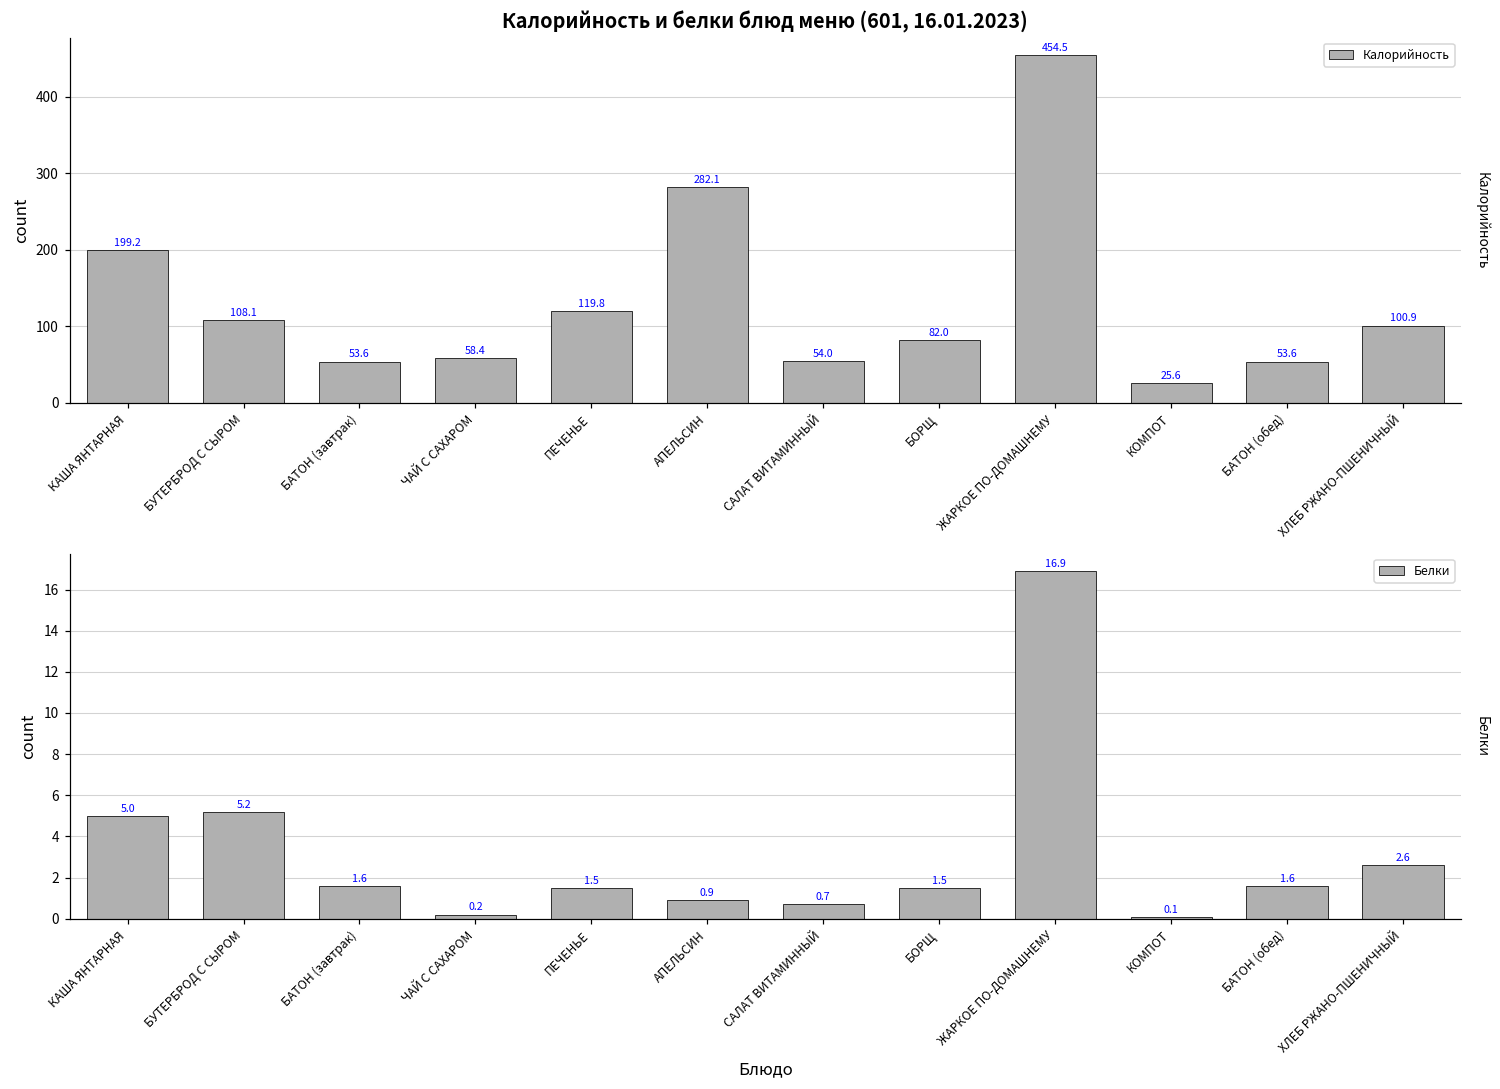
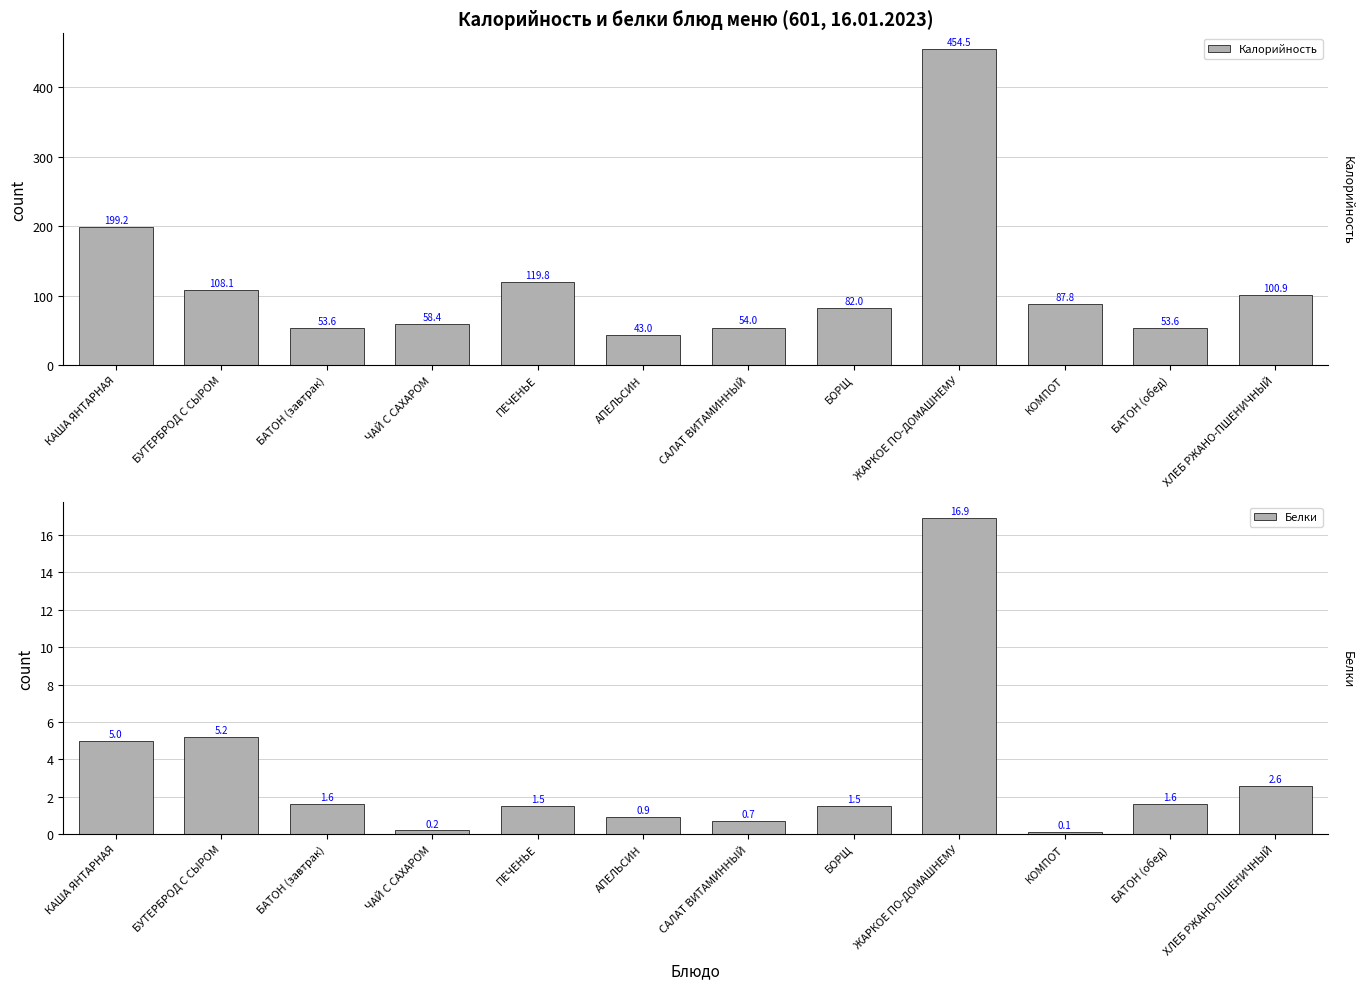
  {
    "Калорийность и белки блюд меню (601, 16.01.2023)": {
      "КАША ЯНТАРНАЯ": 199.2,
      "БУТЕРБРОД С СЫРОМ": 108.1,
      "БАТОН (завтрак)": 53.6,
      "ЧАЙ С САХАРОМ": 58.4,
      "ПЕЧЕНЬЕ": 119.8,
-     "АПЕЛЬСИН": 282.1,
+     "АПЕЛЬСИН": 43.0,
      "САЛАТ ВИТАМИННЫЙ": 54.0,
      "БОРЩ": 82.0,
      "ЖАРКОЕ ПО-ДОМАШНЕМУ": 454.5,
-     "КОМПОТ": 25.6,
+     "КОМПОТ": 87.8,
      "БАТОН (обед)": 53.6,
      "ХЛЕБ РЖАНО-ПШЕНИЧНЫЙ": 100.9
    }
  }
